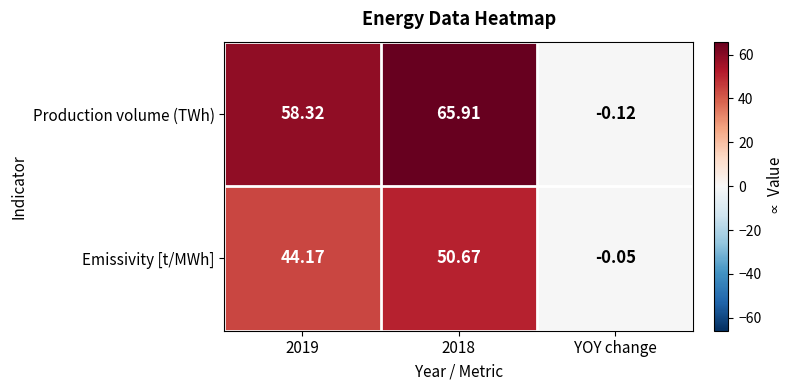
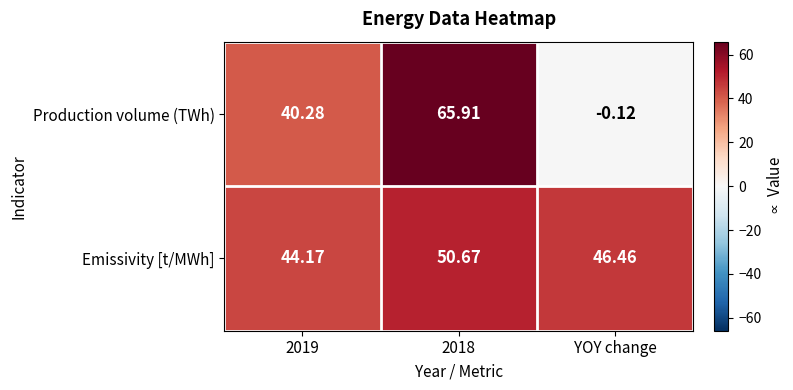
  {
    "Production volume (TWh)": {
-     "2019": 58.32,
+     "2019": 40.28,
      "2018": 65.91,
      "YOY change": -0.12
    },
    "Emissivity [t/MWh]": {
      "2019": 44.17,
      "2018": 50.67,
-     "YOY change": -0.05
+     "YOY change": 46.46
    }
  }
